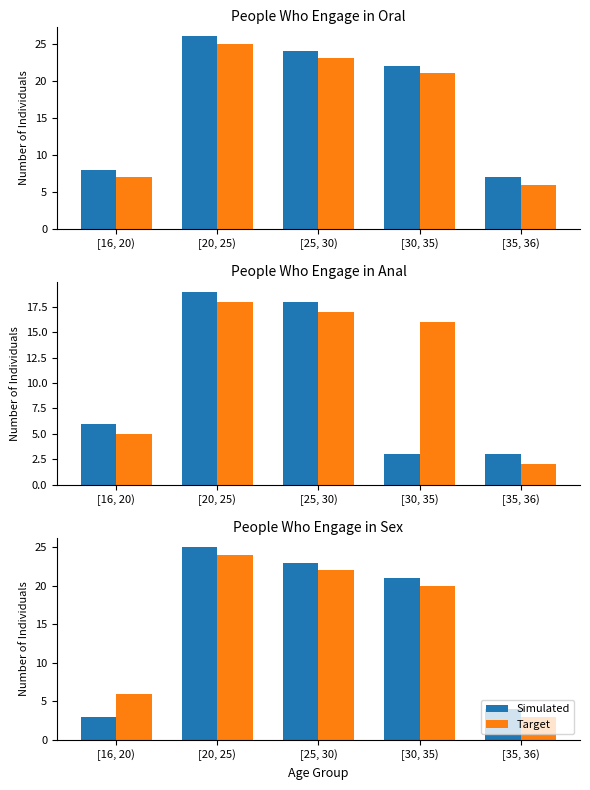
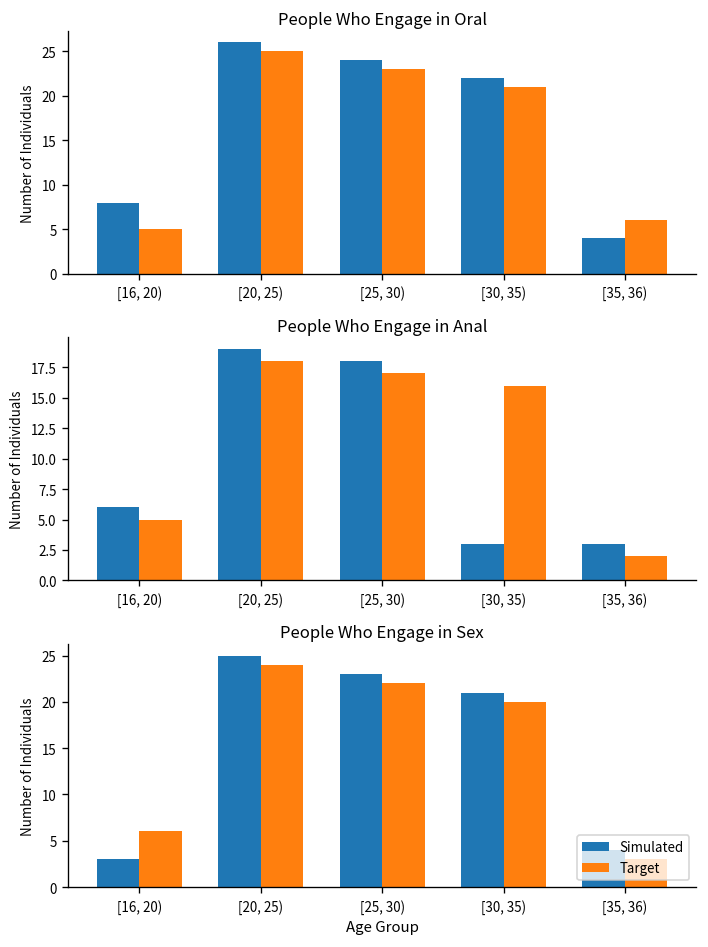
  {
    "People Who Engage in Oral": {
      "Simulated": {
        "[16, 20)": 8,
        "[20, 25)": 26,
        "[25, 30)": 24,
        "[30, 35)": 22,
-       "[35, 36)": 7
+       "[35, 36)": 4
      },
      "Target": {
-       "[16, 20)": 7,
+       "[16, 20)": 5,
        "[20, 25)": 25,
        "[25, 30)": 23,
        "[30, 35)": 21,
        "[35, 36)": 6
      }
    },
    "People Who Engage in Anal": {
      "Simulated": {
        "[16, 20)": 6.0,
        "[20, 25)": 19.0,
        "[25, 30)": 18.0,
        "[30, 35)": 3.0,
        "[35, 36)": 3.0
      },
      "Target": {
        "[16, 20)": 5.0,
        "[20, 25)": 18.0,
        "[25, 30)": 17.0,
        "[30, 35)": 16.0,
        "[35, 36)": 2.0
      }
    },
    "People Who Engage in Sex": {
      "Simulated": {
        "[16, 20)": 3,
        "[20, 25)": 25,
        "[25, 30)": 23,
        "[30, 35)": 21
      },
      "Target": {
        "[16, 20)": 6,
        "[20, 25)": 24,
        "[25, 30)": 22,
        "[30, 35)": 20
      }
    }
  }
